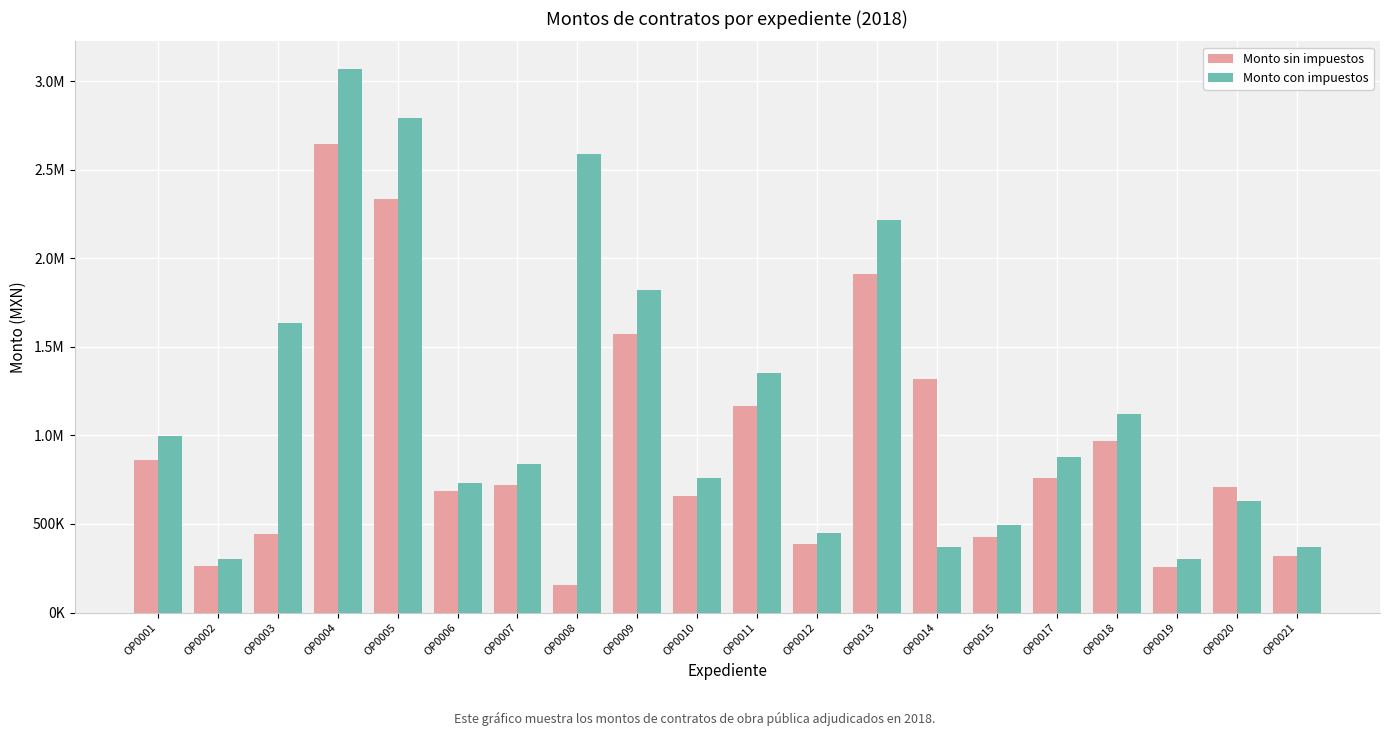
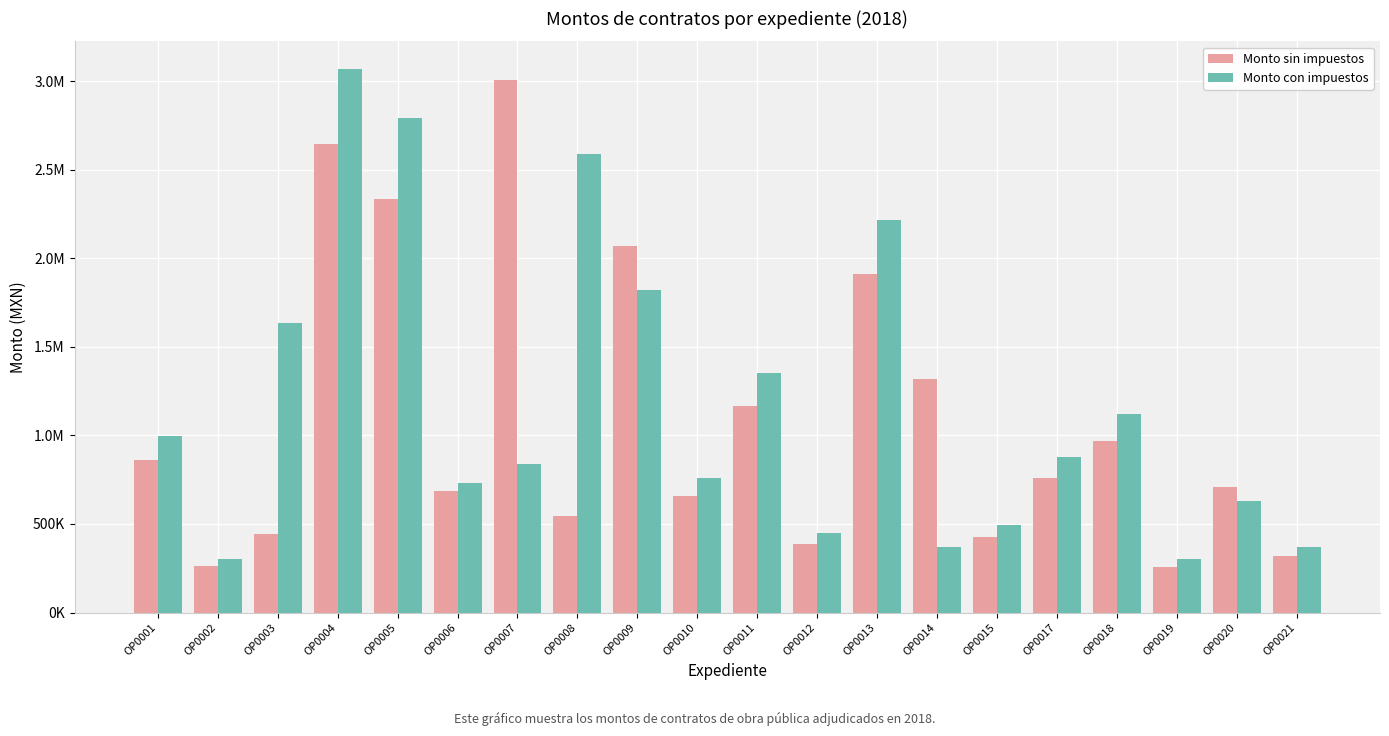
  {
    "Monto sin impuestos": {
      "OP0001": 860000,
      "OP0002": 260000,
      "OP0003": 440000,
      "OP0004": 2650000,
      "OP0005": 2340000,
      "OP0006": 690000,
-     "OP0007": 720000,
-     "OP0008": 160000,
-     "OP0009": 1570000,
+     "OP0007": 3000000,
+     "OP0008": 540000,
+     "OP0009": 2070000,
      "OP0010": 660000,
      "OP0011": 1160000,
      "OP0012": 380000,
      "OP0013": 1910000,
      "OP0014": 1320000,
      "OP0015": 430000,
      "OP0017": 760000,
      "OP0018": 970000,
      "OP0019": 260000,
      "OP0020": 710000,
      "OP0021": 320000
    },
    "Monto con impuestos": {
      "OP0001": 1000000,
      "OP0002": 300000,
      "OP0003": 1640000,
      "OP0004": 3070000,
      "OP0005": 2790000,
      "OP0006": 730000,
      "OP0007": 840000,
      "OP0008": 2590000,
      "OP0009": 1820000,
      "OP0010": 760000,
      "OP0011": 1350000,
      "OP0012": 450000,
      "OP0013": 2220000,
      "OP0014": 370000,
      "OP0015": 490000,
      "OP0017": 880000,
      "OP0018": 1120000,
      "OP0019": 300000,
      "OP0020": 630000,
      "OP0021": 370000
    }
  }
